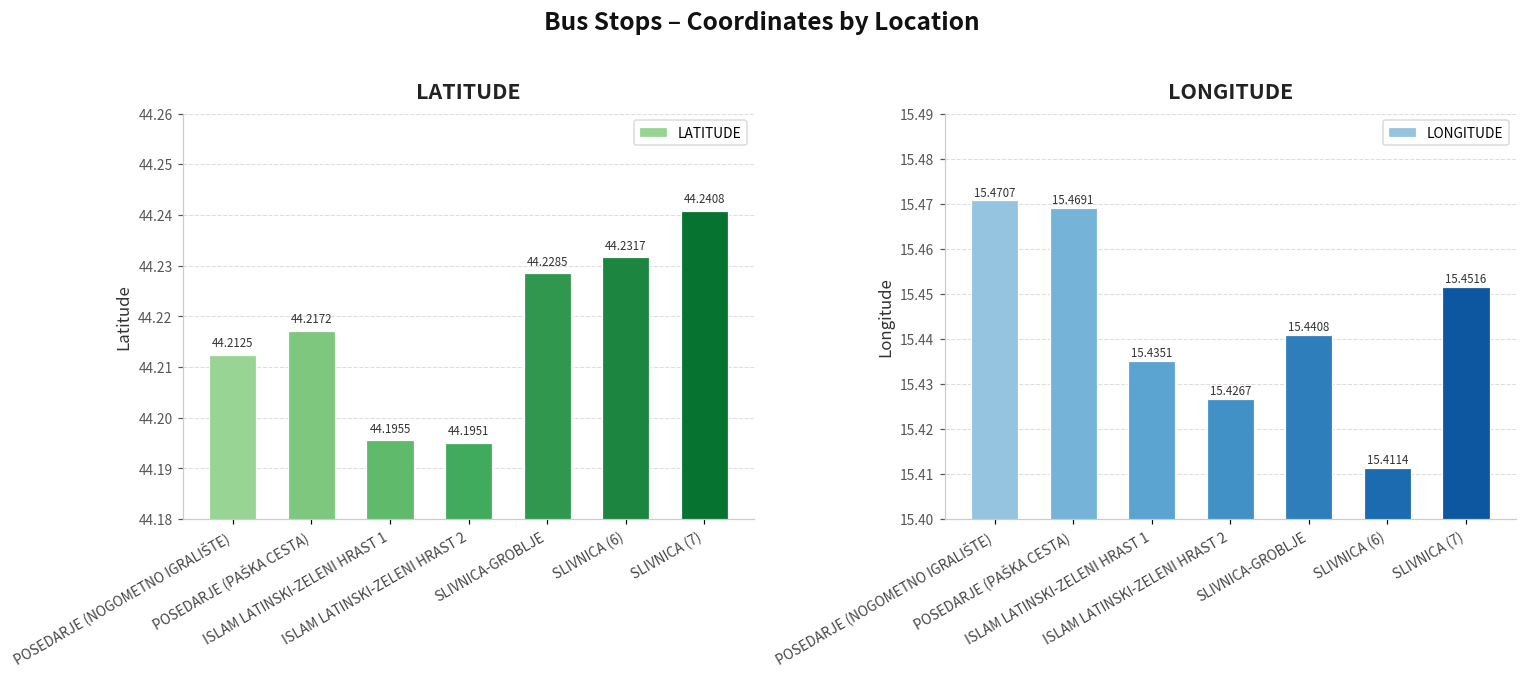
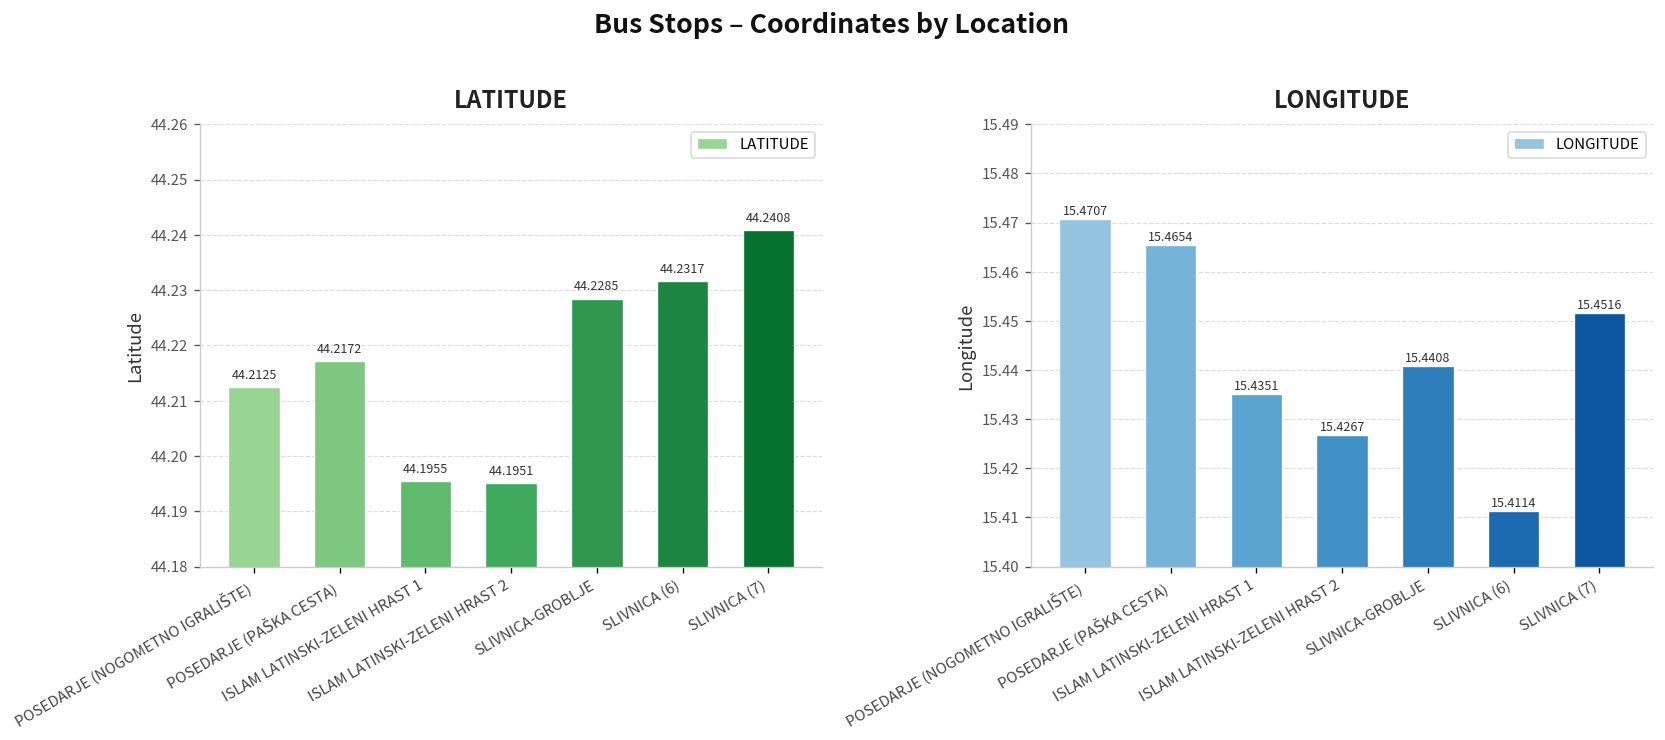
  {
    "LATITUDE": {
      "POSEDARJE (NOGOMETNO IGRALIŠTE)": 44.2125,
      "POSEDARJE (PAŠKA CESTA)": 44.2172,
      "ISLAM LATINSKI-ZELENI HRAST 1": 44.1955,
      "ISLAM LATINSKI-ZELENI HRAST 2": 44.1951,
      "SLIVNICA-GROBLJE": 44.2285,
      "SLIVNICA (6)": 44.2317,
      "SLIVNICA (7)": 44.2408
    },
    "LONGITUDE": {
      "POSEDARJE (NOGOMETNO IGRALIŠTE)": 15.4707,
-     "POSEDARJE (PAŠKA CESTA)": 15.4691,
+     "POSEDARJE (PAŠKA CESTA)": 15.4654,
      "ISLAM LATINSKI-ZELENI HRAST 1": 15.4351,
      "ISLAM LATINSKI-ZELENI HRAST 2": 15.4267,
      "SLIVNICA-GROBLJE": 15.4408,
      "SLIVNICA (6)": 15.4114,
      "SLIVNICA (7)": 15.4516
    }
  }
